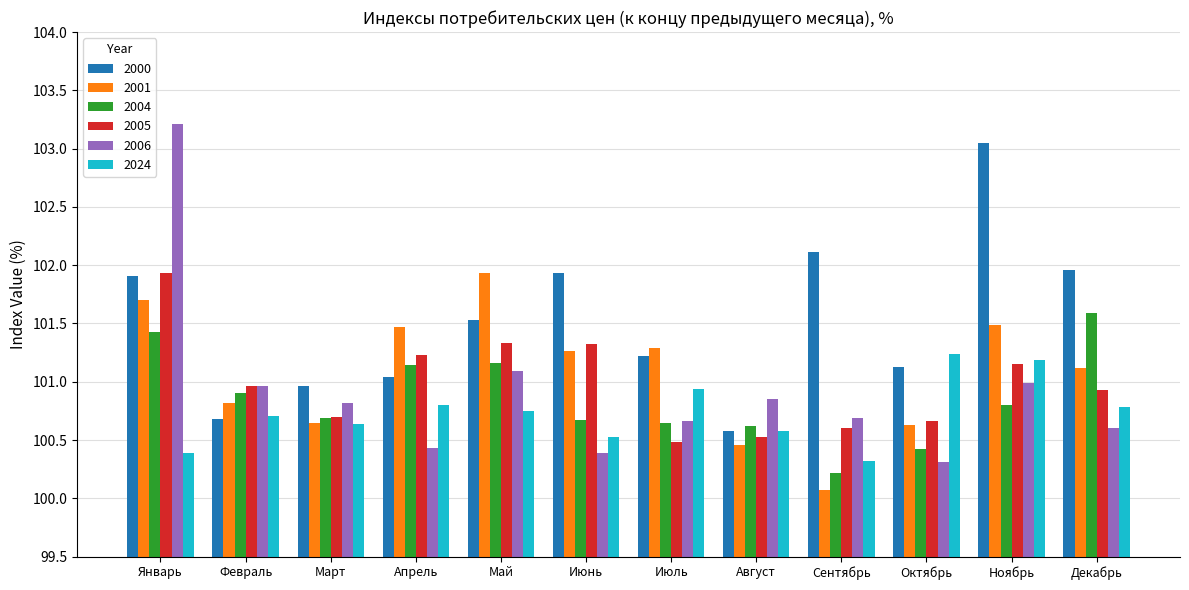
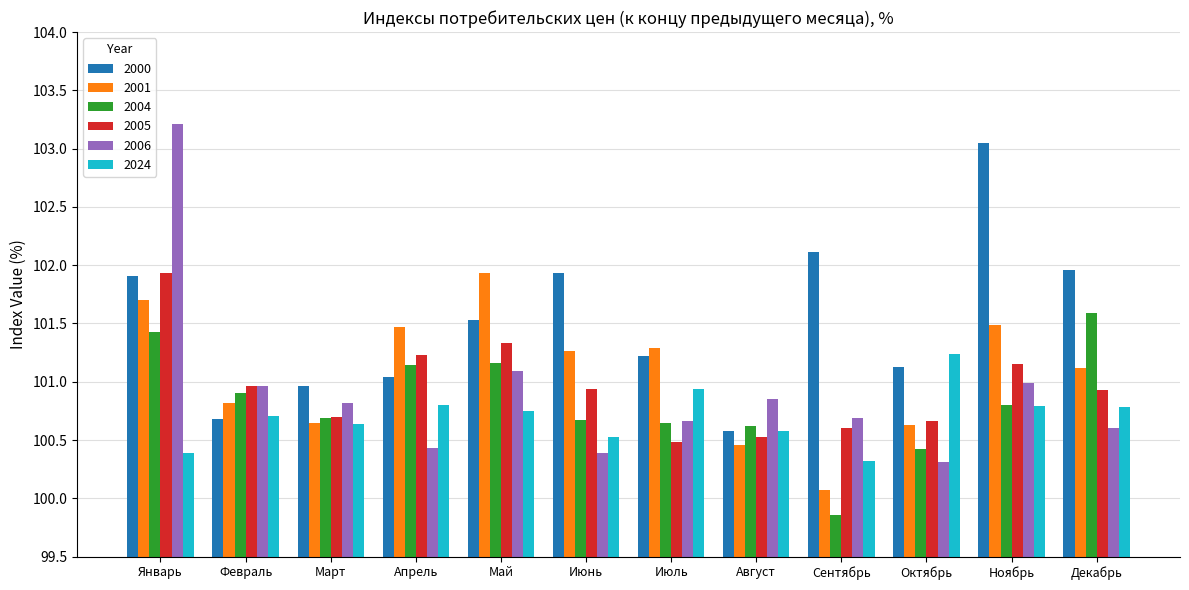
  {
    "2000": {
      "Январь": 101.91,
      "Февраль": 100.68,
      "Март": 100.96,
      "Апрель": 101.04,
      "Май": 101.53,
      "Июнь": 101.93,
      "Июль": 101.22,
      "Август": 100.58,
      "Сентябрь": 102.11,
      "Октябрь": 101.13,
      "Ноябрь": 103.05,
      "Декабрь": 101.96
    },
    "2001": {
      "Январь": 101.70,
      "Февраль": 100.82,
      "Март": 100.65,
      "Апрель": 101.47,
      "Май": 101.93,
      "Июнь": 101.26,
      "Июль": 101.29,
      "Август": 100.46,
      "Сентябрь": 100.07,
      "Октябрь": 100.63,
      "Ноябрь": 101.49,
      "Декабрь": 101.12
    },
    "2004": {
      "Январь": 101.43,
      "Февраль": 100.90,
      "Март": 100.69,
      "Апрель": 101.14,
      "Май": 101.16,
      "Июнь": 100.67,
      "Июль": 100.65,
      "Август": 100.62,
-     "Сентябрь": 100.22,
+     "Сентябрь": 99.86,
      "Октябрь": 100.42,
      "Ноябрь": 100.80,
      "Декабрь": 101.59
    },
    "2005": {
      "Январь": 101.93,
      "Февраль": 100.96,
      "Март": 100.70,
      "Апрель": 101.23,
      "Май": 101.33,
-     "Июнь": 101.32,
+     "Июнь": 100.94,
      "Июль": 100.48,
      "Август": 100.53,
      "Сентябрь": 100.60,
      "Октябрь": 100.66,
      "Ноябрь": 101.15,
      "Декабрь": 100.93
    },
    "2006": {
      "Январь": 103.21,
      "Февраль": 100.96,
      "Март": 100.82,
      "Апрель": 100.43,
      "Май": 101.09,
      "Июнь": 100.39,
      "Июль": 100.66,
      "Август": 100.85,
      "Сентябрь": 100.69,
      "Октябрь": 100.31,
      "Ноябрь": 100.99,
      "Декабрь": 100.60
    },
    "2024": {
      "Январь": 100.39,
      "Февраль": 100.71,
      "Март": 100.64,
      "Апрель": 100.80,
      "Май": 100.75,
      "Июнь": 100.53,
      "Июль": 100.94,
      "Август": 100.58,
      "Сентябрь": 100.32,
      "Октябрь": 101.24,
-     "Ноябрь": 101.19,
+     "Ноябрь": 100.79,
      "Декабрь": 100.78
    }
  }
